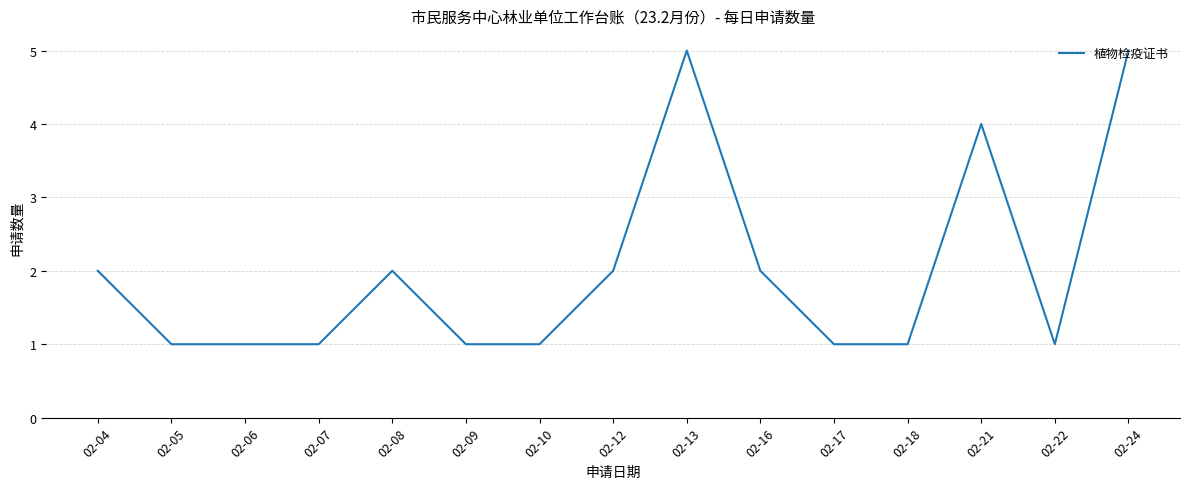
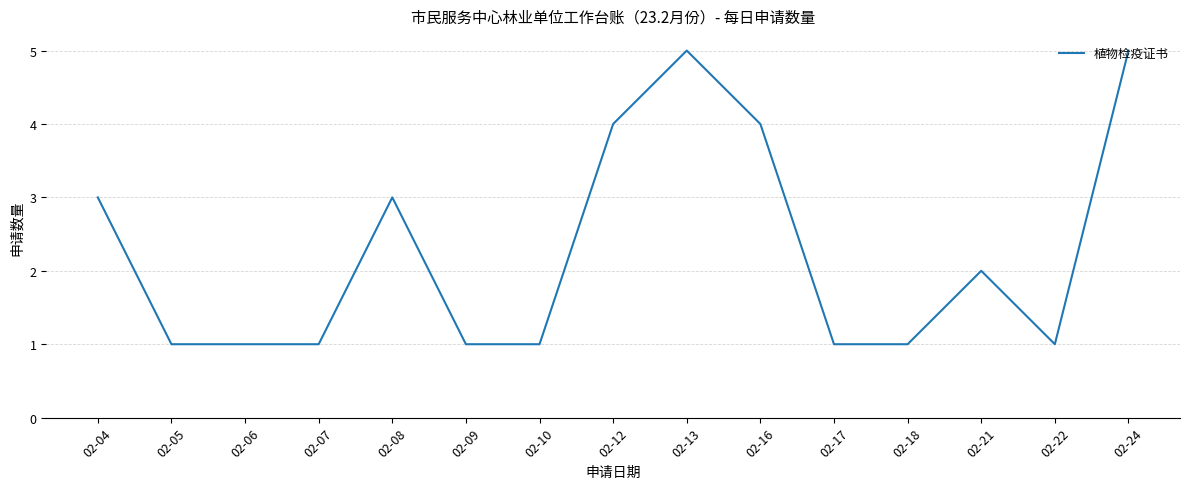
  {
-   "02-04": 2,
+   "02-04": 3,
    "02-05": 1,
    "02-06": 1,
    "02-07": 1,
-   "02-08": 2,
+   "02-08": 3,
    "02-09": 1,
    "02-10": 1,
-   "02-12": 2,
+   "02-12": 4,
    "02-13": 5,
-   "02-16": 2,
+   "02-16": 4,
    "02-17": 1,
    "02-18": 1,
-   "02-21": 4,
+   "02-21": 2,
    "02-22": 1,
    "02-24": 5
  }
